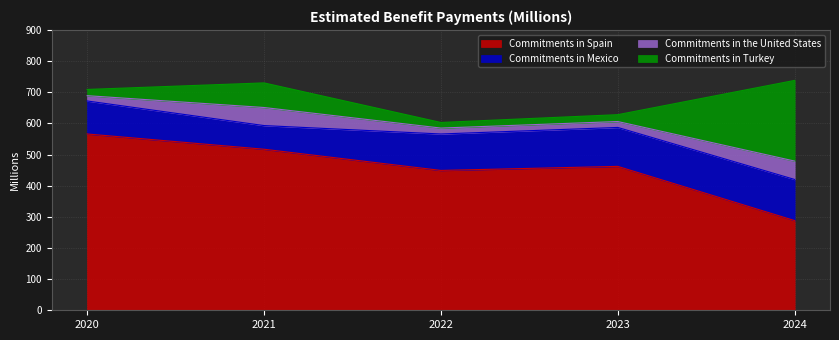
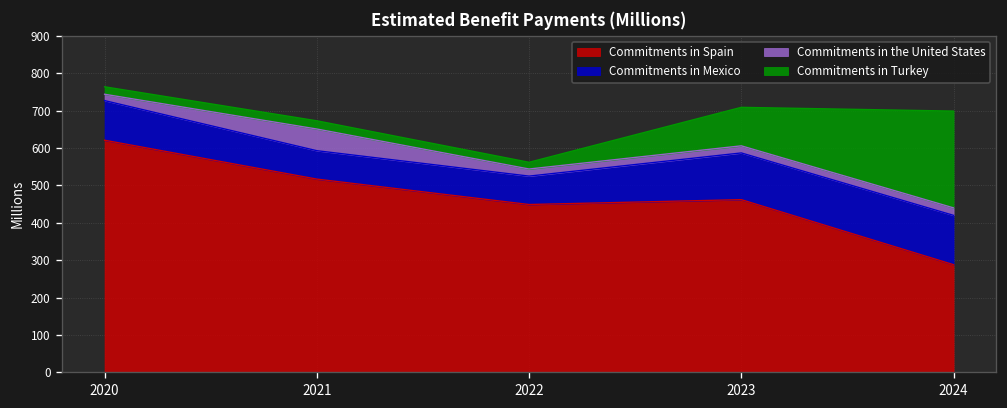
  {
    "Commitments in Spain": {
-     "2020": 570,
+     "2020": 620,
      "2021": 520,
      "2022": 450,
      "2023": 460,
      "2024": 290
    },
    "Commitments in Mexico": {
      "2020": 110,
      "2021": 80,
-     "2022": 120,
+     "2022": 80,
      "2023": 130,
      "2024": 130
    },
    "Commitments in the United States": {
      "2020": 20,
      "2021": 60,
      "2022": 20,
      "2023": 20,
-     "2024": 60
+     "2024": 20
    },
    "Commitments in Turkey": {
      "2020": 20,
-     "2021": 80,
+     "2021": 20,
      "2022": 20,
-     "2023": 20,
+     "2023": 100,
      "2024": 260
    }
  }
